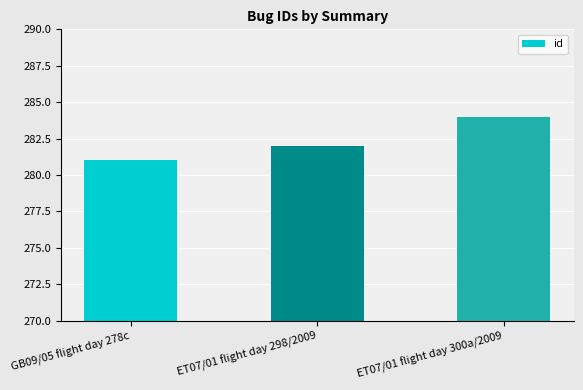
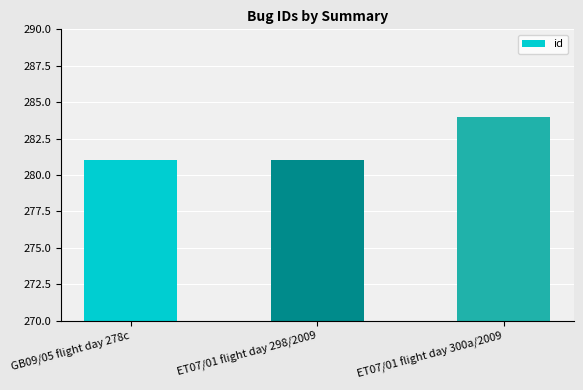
  {
    "GB09/05 flight day 278c": 281,
-   "ET07/01 flight day 298/2009": 282,
+   "ET07/01 flight day 298/2009": 281,
    "ET07/01 flight day 300a/2009": 284
  }
